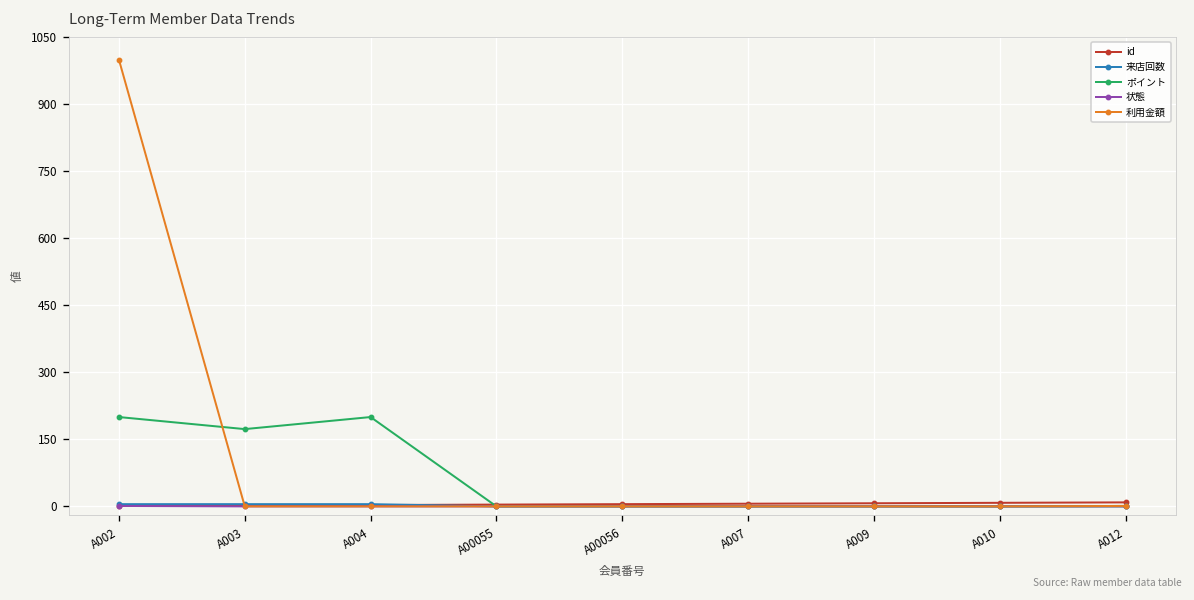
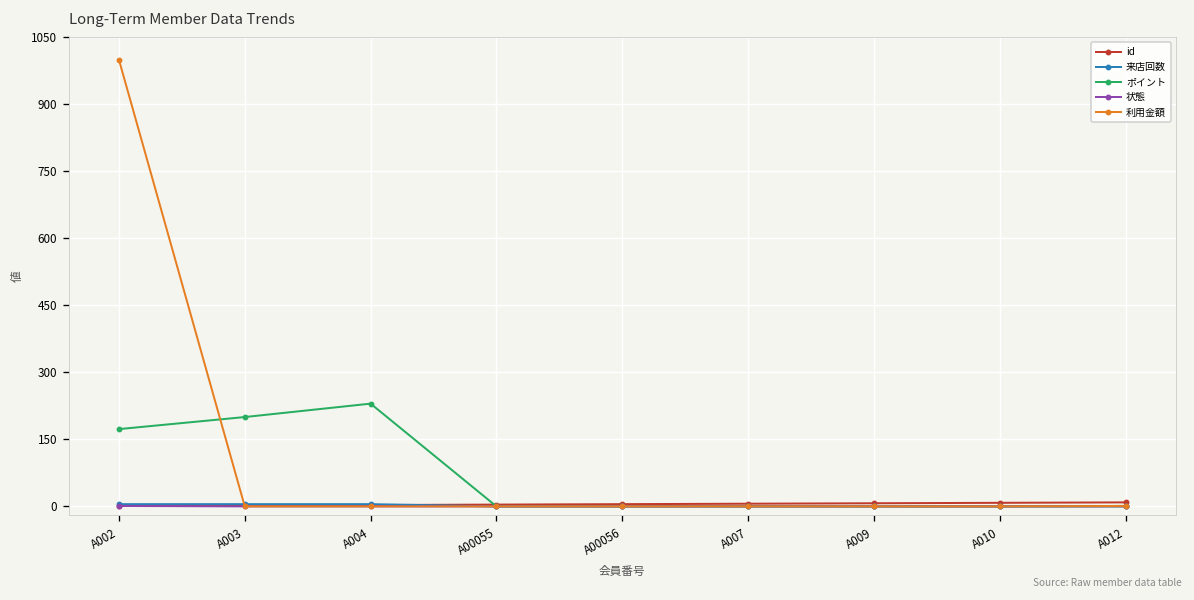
  {
    "id": {
      "A009": 10,
      "A010": 10,
      "A012": 10
    },
    "ポイント": {
-     "A002": 200,
-     "A003": 170,
-     "A004": 200
+     "A002": 170,
+     "A003": 200,
+     "A004": 230
    },
    "利用金額": {
      "A002": 1000
    }
  }
